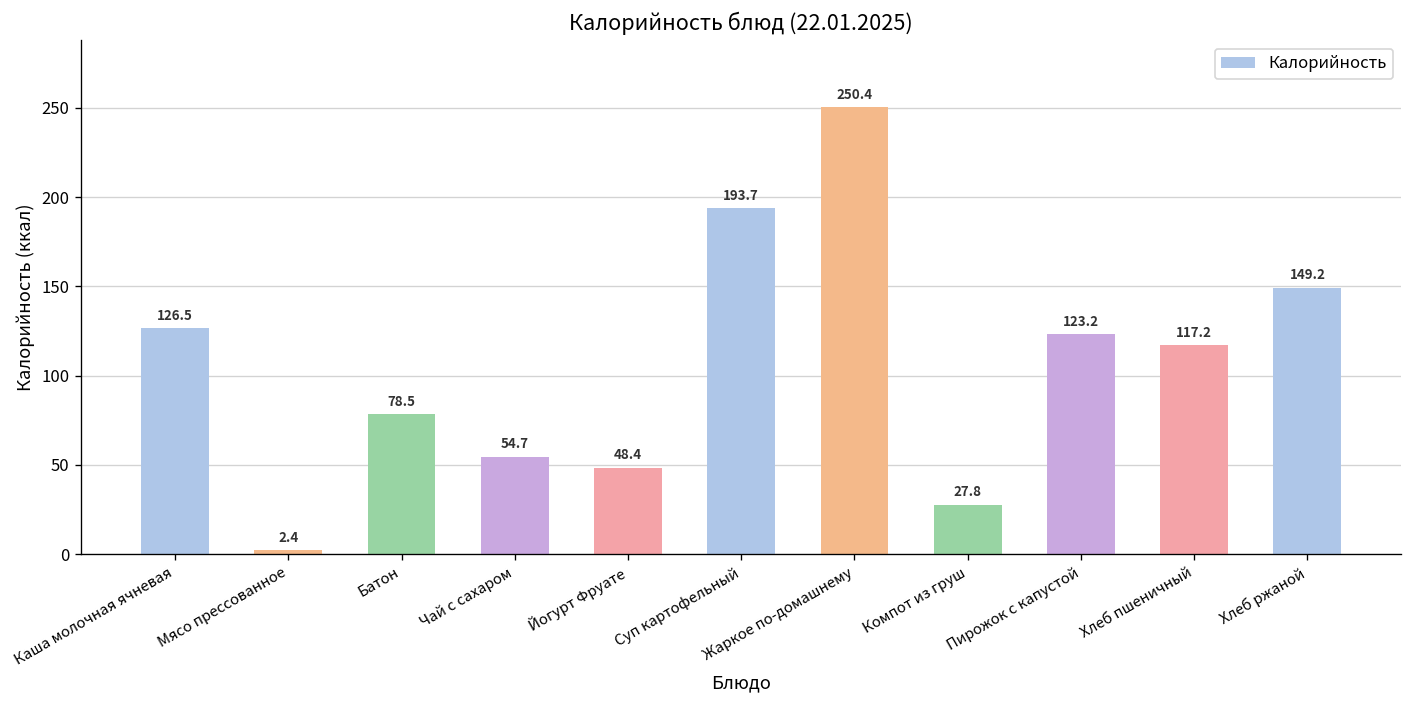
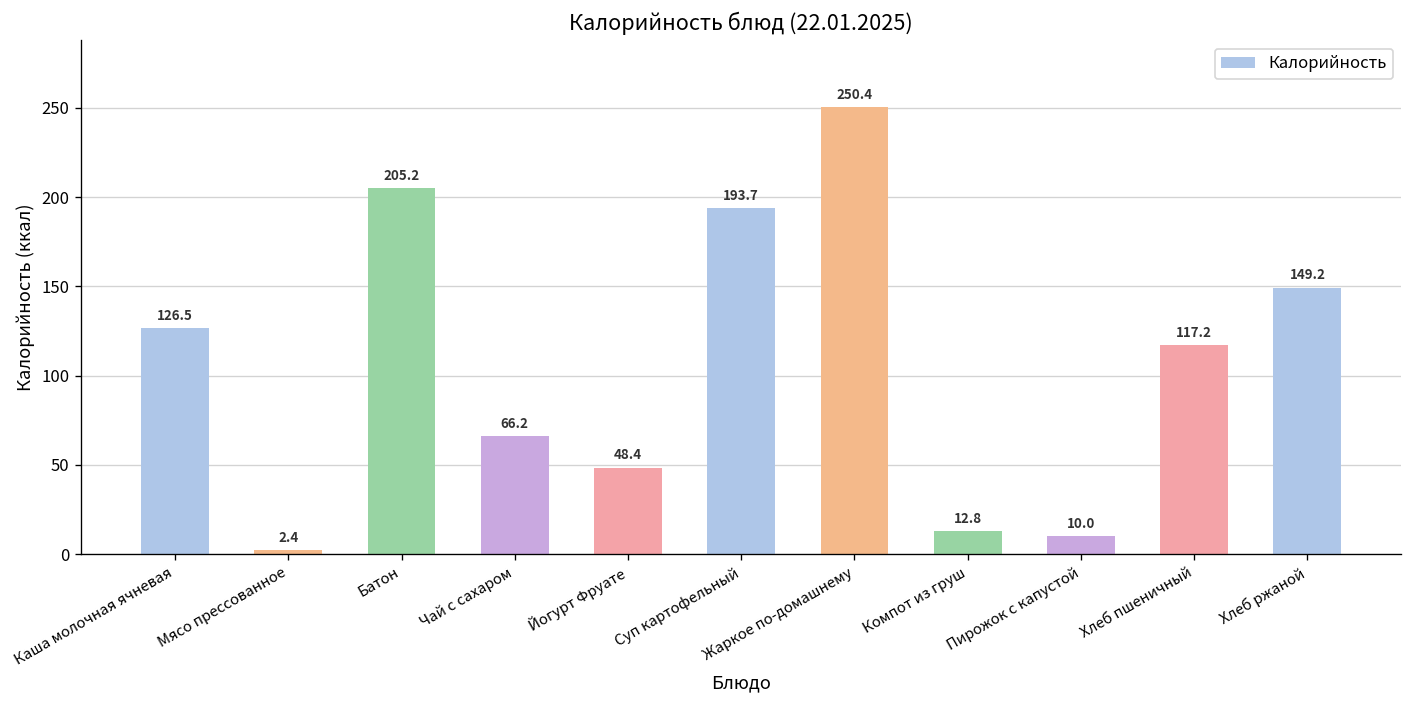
  {
    "Каша молочная ячневая": 126.5,
    "Мясо прессованное": 2.4,
-   "Батон": 78.5,
-   "Чай с сахаром": 54.7,
+   "Батон": 205.2,
+   "Чай с сахаром": 66.2,
    "Йогурт Фруате": 48.4,
    "Суп картофельный": 193.7,
    "Жаркое по-домашнему": 250.4,
-   "Компот из груш": 27.8,
-   "Пирожок с капустой": 123.2,
+   "Компот из груш": 12.8,
+   "Пирожок с капустой": 10.0,
    "Хлеб пшеничный": 117.2,
    "Хлеб ржаной": 149.2
  }
